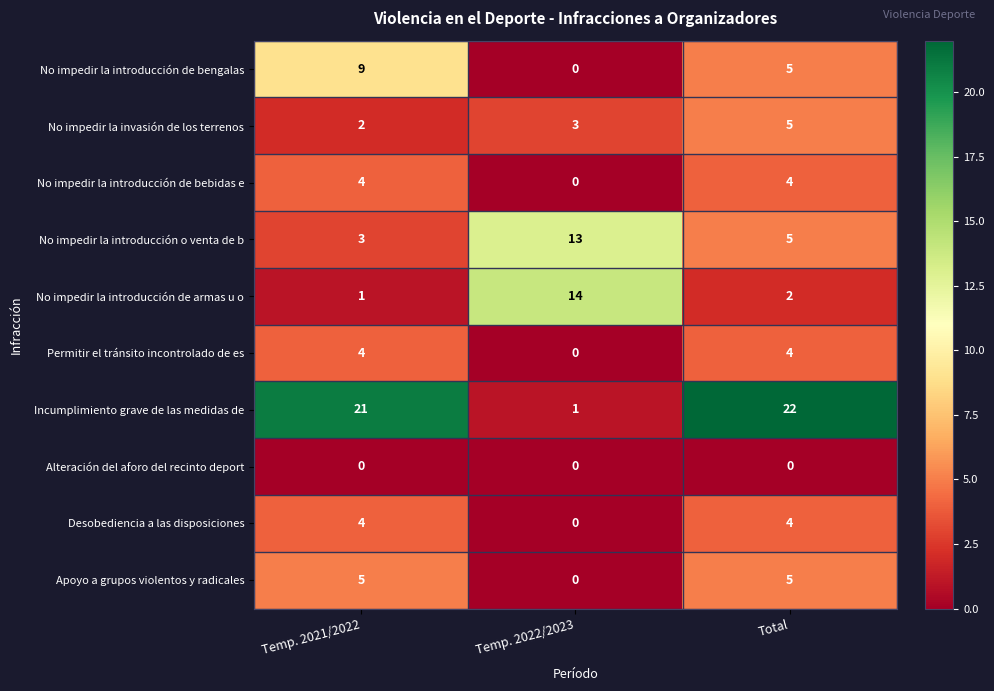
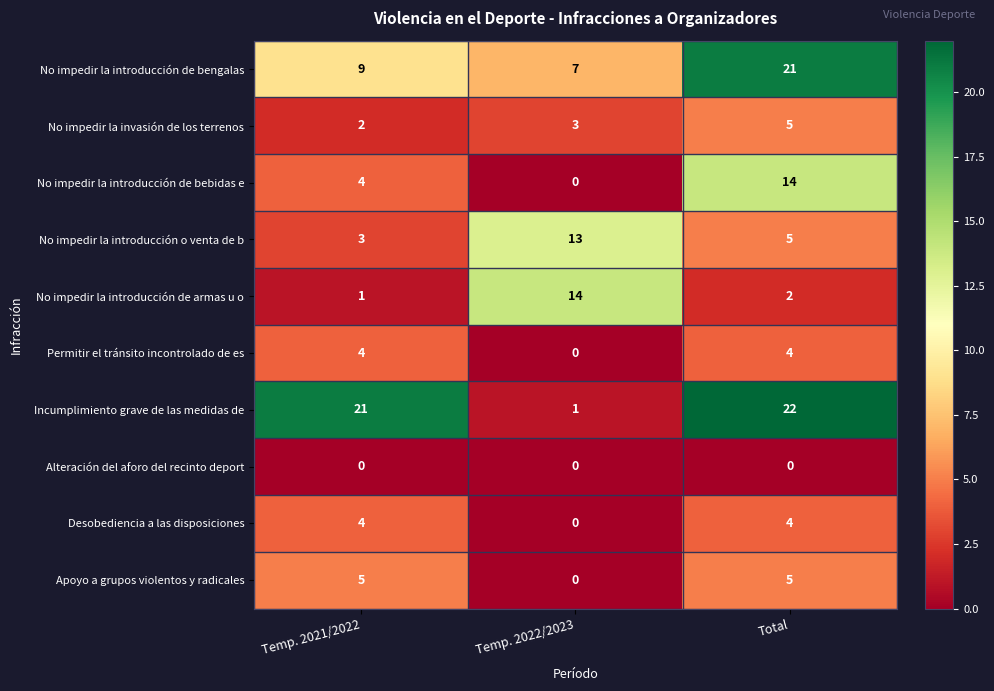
  {
    "No impedir la introducción de bengalas": {
      "Temp. 2021/2022": 9,
-     "Temp. 2022/2023": 0,
-     "Total": 5
+     "Temp. 2022/2023": 7,
+     "Total": 21
    },
    "No impedir la invasión de los terrenos": {
      "Temp. 2021/2022": 2,
      "Temp. 2022/2023": 3,
      "Total": 5
    },
    "No impedir la introducción de bebidas e": {
      "Temp. 2021/2022": 4,
      "Temp. 2022/2023": 0,
-     "Total": 4
+     "Total": 14
    },
    "No impedir la introducción o venta de b": {
      "Temp. 2021/2022": 3,
      "Temp. 2022/2023": 13,
      "Total": 5
    },
    "No impedir la introducción de armas u o": {
      "Temp. 2021/2022": 1,
      "Temp. 2022/2023": 14,
      "Total": 2
    },
    "Permitir el tránsito incontrolado de es": {
      "Temp. 2021/2022": 4,
      "Temp. 2022/2023": 0,
      "Total": 4
    },
    "Incumplimiento grave de las medidas de": {
      "Temp. 2021/2022": 21,
      "Temp. 2022/2023": 1,
      "Total": 22
    },
    "Alteración del aforo del recinto deport": {
      "Temp. 2021/2022": 0,
      "Temp. 2022/2023": 0,
      "Total": 0
    },
    "Desobediencia a las disposiciones": {
      "Temp. 2021/2022": 4,
      "Temp. 2022/2023": 0,
      "Total": 4
    },
    "Apoyo a grupos violentos y radicales": {
      "Temp. 2021/2022": 5,
      "Temp. 2022/2023": 0,
      "Total": 5
    }
  }
